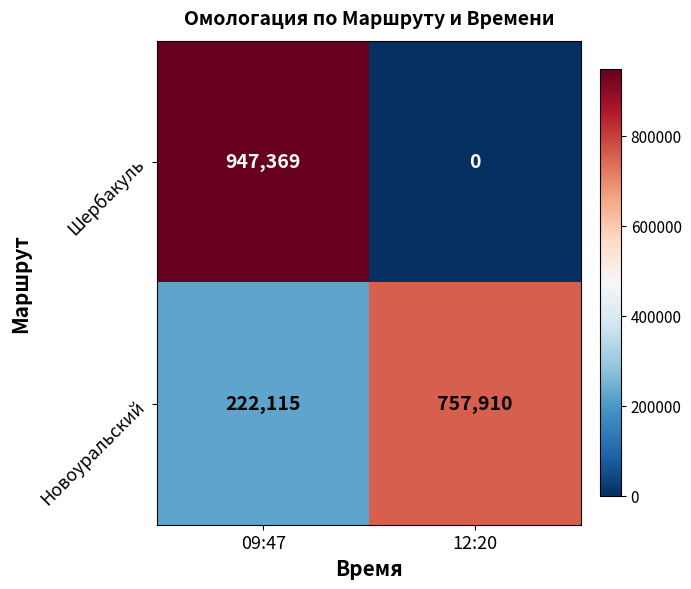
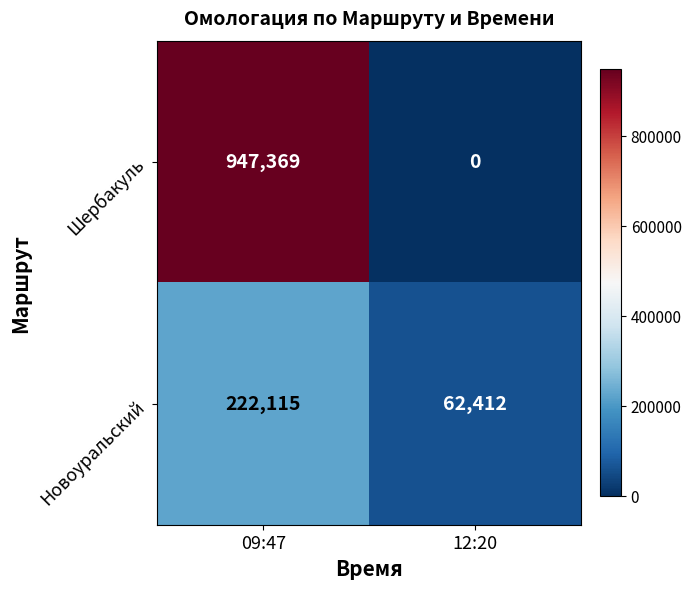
  {
    "Шербакуль": {
      "09:47": "947,369",
      "12:20": "0"
    },
    "Новоуральский": {
      "09:47": "222,115",
-     "12:20": "757,910"
+     "12:20": "62,412"
    }
  }
